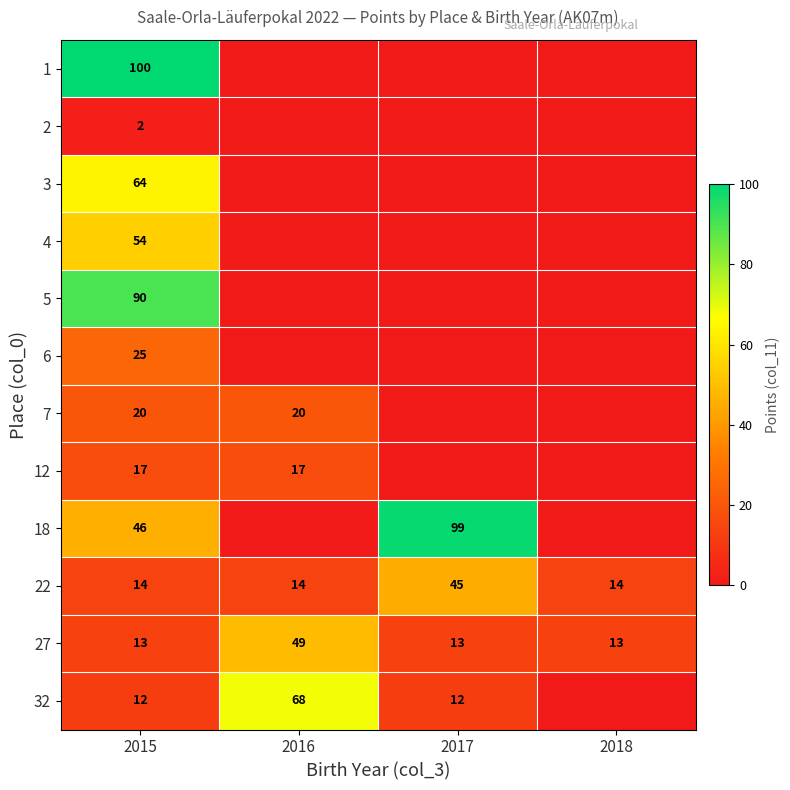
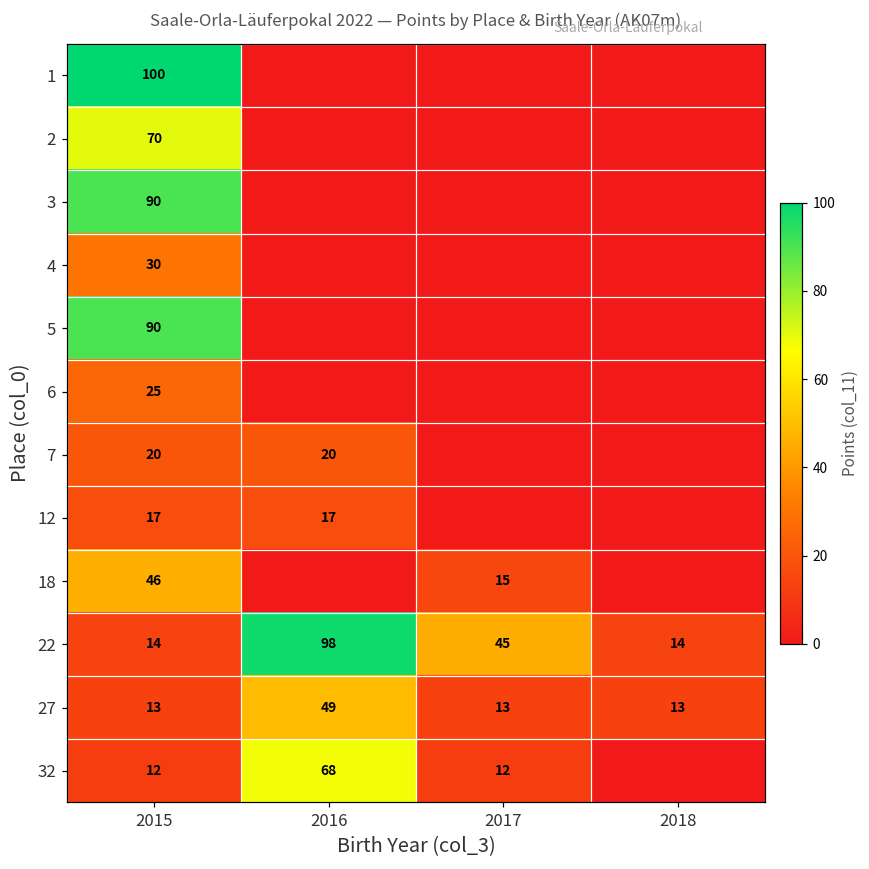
  {
    "1": {
      "2015": 100
    },
    "2": {
-     "2015": 2
+     "2015": 70
    },
    "3": {
-     "2015": 64
+     "2015": 90
    },
    "4": {
-     "2015": 54
+     "2015": 30
    },
    "5": {
      "2015": 90
    },
    "6": {
      "2015": 25
    },
    "7": {
      "2015": 20,
      "2016": 20
    },
    "12": {
      "2015": 17,
      "2016": 17
    },
    "18": {
      "2015": 46,
-     "2017": 99
+     "2017": 15
    },
    "22": {
      "2015": 14,
-     "2016": 14,
+     "2016": 98,
      "2017": 45,
      "2018": 14
    },
    "27": {
      "2015": 13,
      "2016": 49,
      "2017": 13,
      "2018": 13
    },
    "32": {
      "2015": 12,
      "2016": 68,
      "2017": 12
    }
  }
